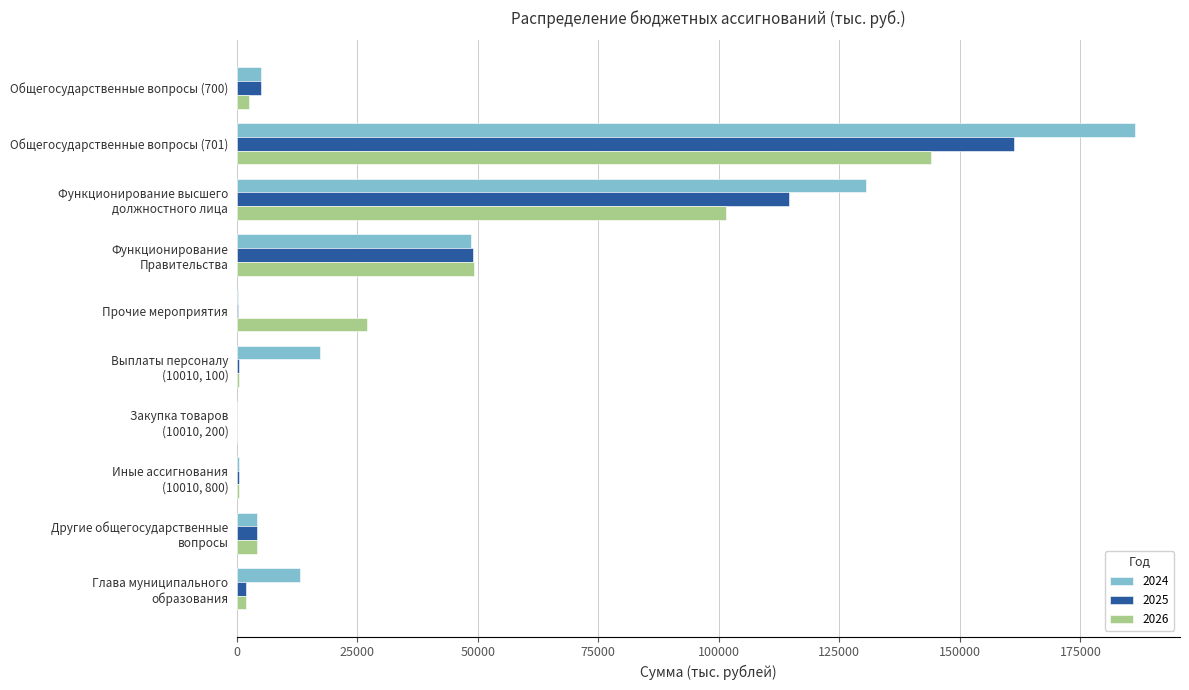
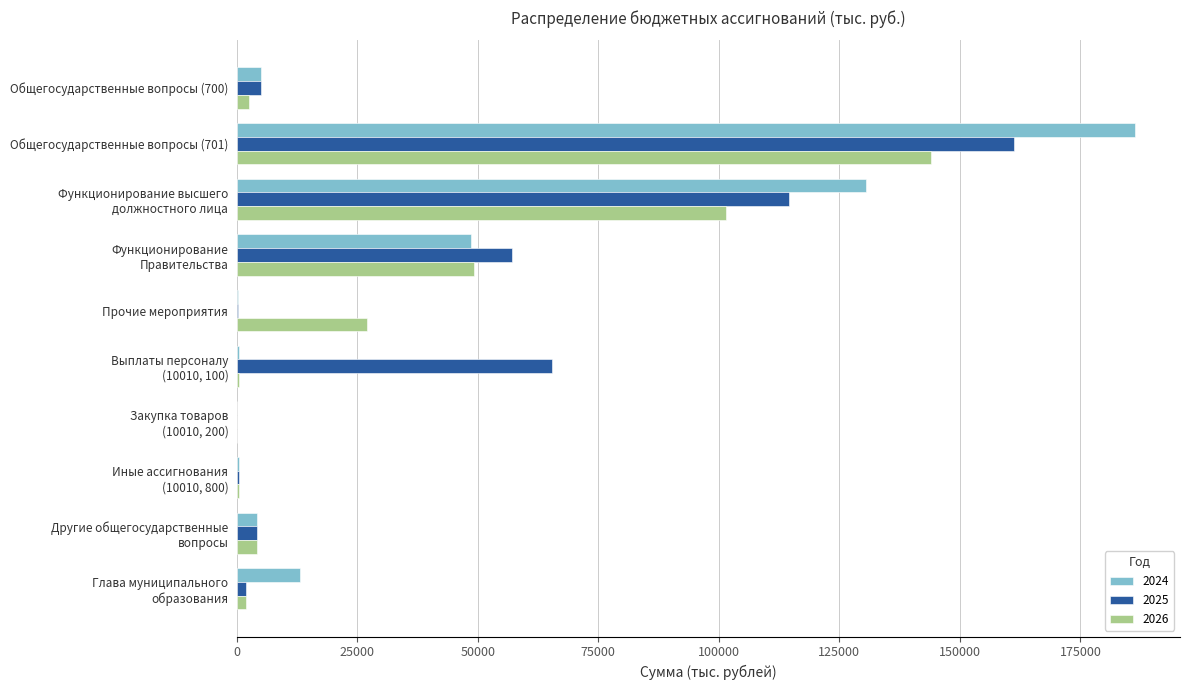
  {
    "2024": {
      "Общегосударственные вопросы (700)": 5000,
      "Общегосударственные вопросы (701)": 186000,
      "Функционирование высшего должностного лица": 131000,
      "Функционирование Правительства": 49000,
-     "Выплаты персоналу (10010, 100)": 17000,
+     "Выплаты персоналу (10010, 100)": 0,
      "Другие общегосударственные вопросы": 4000,
      "Глава муниципального образования": 13000
    },
    "2025": {
      "Общегосударственные вопросы (700)": 5000,
      "Общегосударственные вопросы (701)": 161000,
      "Функционирование высшего должностного лица": 114000,
-     "Функционирование Правительства": 49000,
-     "Выплаты персоналу (10010, 100)": 0,
+     "Функционирование Правительства": 57000,
+     "Выплаты персоналу (10010, 100)": 65000,
      "Другие общегосударственные вопросы": 4000,
      "Глава муниципального образования": 2000
    },
    "2026": {
      "Общегосударственные вопросы (700)": 3000,
      "Общегосударственные вопросы (701)": 144000,
      "Функционирование высшего должностного лица": 101000,
      "Функционирование Правительства": 49000,
      "Прочие мероприятия": 27000,
      "Другие общегосударственные вопросы": 4000,
      "Глава муниципального образования": 2000
    }
  }
